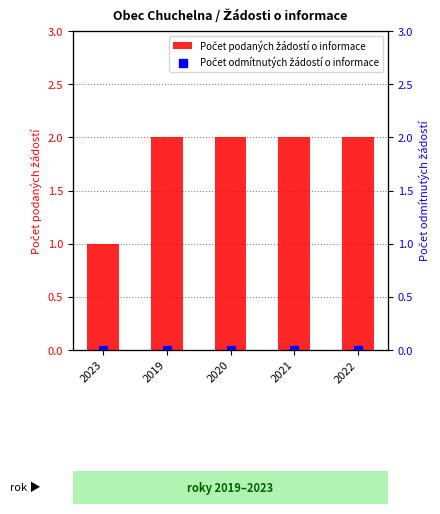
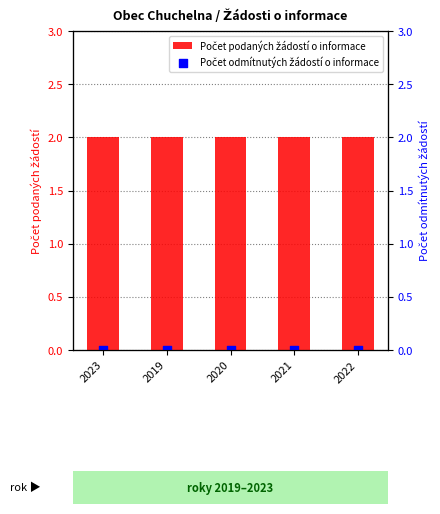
  {
    "Počet podaných žádostí o informace": {
-     "2023": 1,
+     "2023": 2,
      "2019": 2,
      "2020": 2,
      "2021": 2,
      "2022": 2
    }
  }
